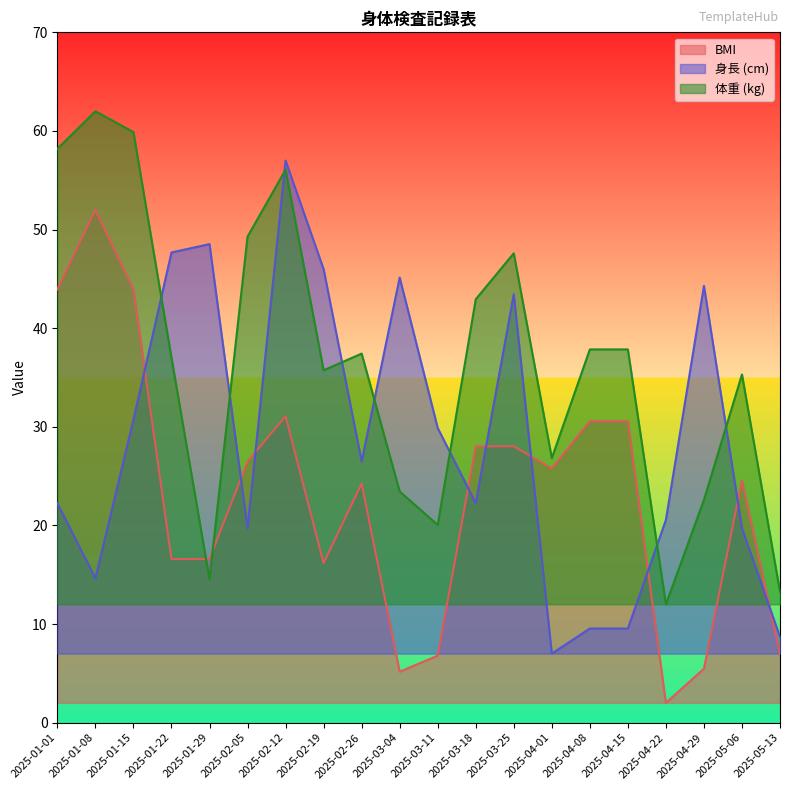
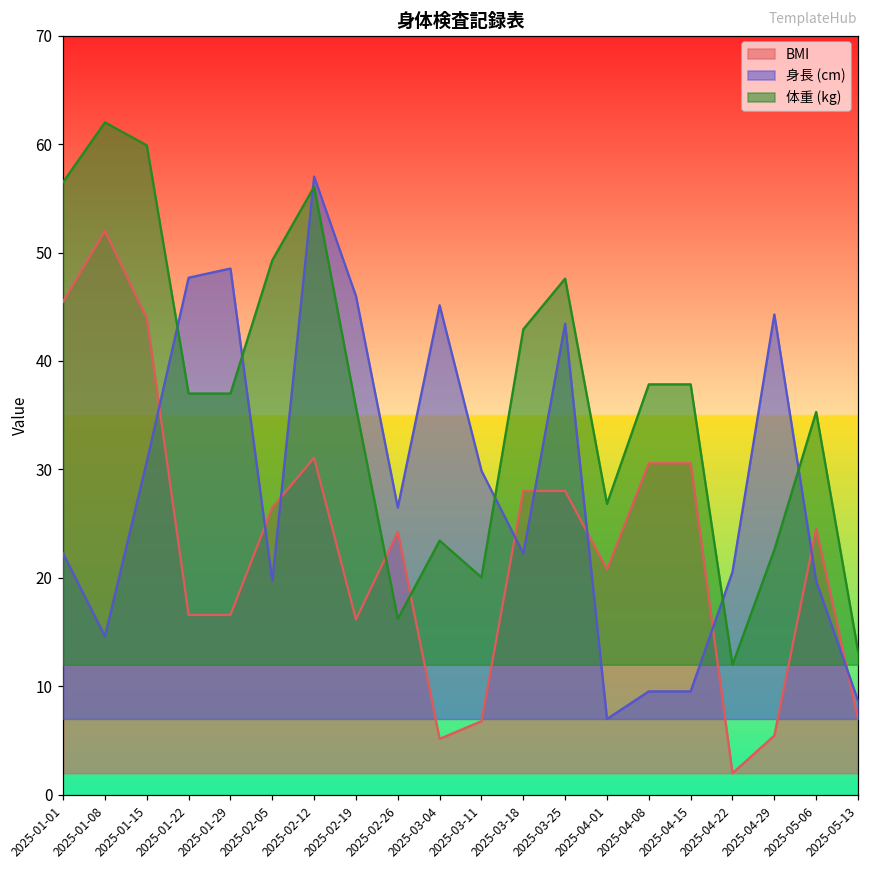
  {
    "BMI": {
-     "2025-01-01": 44,
+     "2025-01-01": 45,
      "2025-01-08": 52,
      "2025-01-15": 44,
      "2025-01-22": 17,
      "2025-01-29": 17,
      "2025-02-05": 26,
      "2025-02-12": 31,
      "2025-02-19": 16,
      "2025-02-26": 24,
      "2025-03-04": 5,
      "2025-03-11": 7,
      "2025-03-18": 28,
      "2025-03-25": 28,
-     "2025-04-01": 26,
+     "2025-04-01": 21,
      "2025-04-08": 31,
      "2025-04-15": 31,
      "2025-04-22": 2,
      "2025-04-29": 5,
      "2025-05-06": 25,
      "2025-05-13": 7
    },
    "身長 (cm)": {
      "2025-01-01": 22,
      "2025-01-08": 15,
      "2025-01-15": 31,
      "2025-01-22": 48,
      "2025-01-29": 49,
      "2025-02-05": 20,
      "2025-02-12": 57,
      "2025-02-19": 46,
      "2025-02-26": 26,
      "2025-03-04": 45,
      "2025-03-11": 30,
      "2025-03-18": 22,
      "2025-03-25": 43,
      "2025-04-01": 7,
      "2025-04-08": 10,
      "2025-04-15": 10,
      "2025-04-22": 21,
      "2025-04-29": 44,
      "2025-05-06": 20,
      "2025-05-13": 9
    },
    "体重 (kg)": {
-     "2025-01-01": 58,
+     "2025-01-01": 56,
      "2025-01-08": 62,
      "2025-01-15": 60,
      "2025-01-22": 37,
-     "2025-01-29": 15,
+     "2025-01-29": 37,
      "2025-02-05": 49,
      "2025-02-12": 56,
      "2025-02-19": 36,
-     "2025-02-26": 37,
+     "2025-02-26": 16,
      "2025-03-04": 23,
      "2025-03-11": 20,
      "2025-03-18": 43,
      "2025-03-25": 48,
      "2025-04-01": 27,
      "2025-04-08": 38,
      "2025-04-15": 38,
      "2025-04-22": 12,
      "2025-04-29": 23,
      "2025-05-06": 35,
      "2025-05-13": 13
    }
  }
